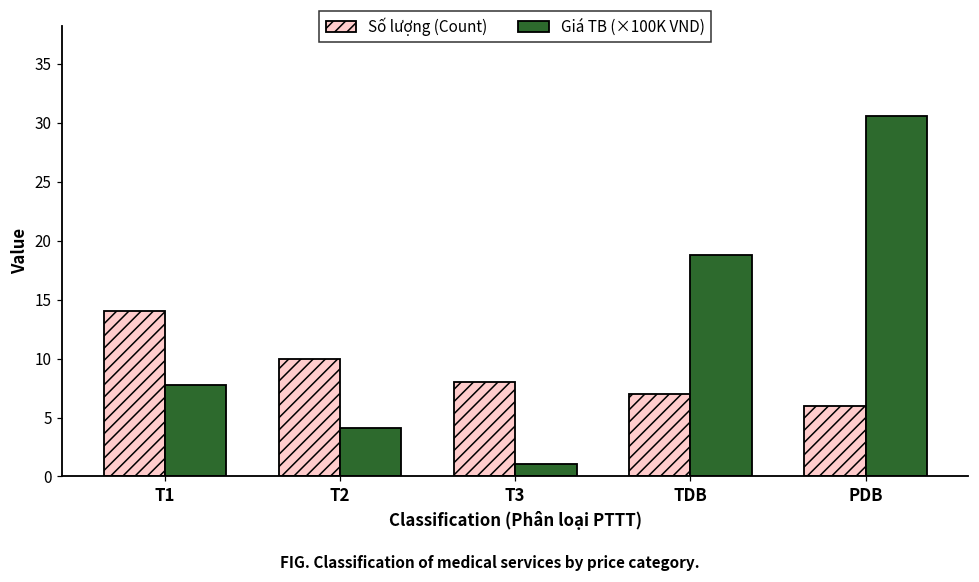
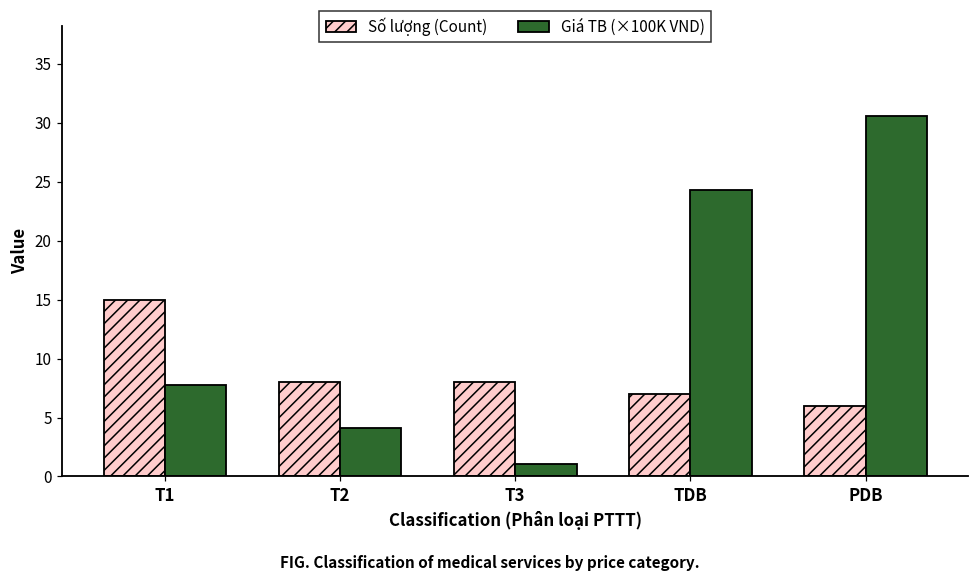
  {
    "Số lượng (Count)": {
-     "T1": 14,
-     "T2": 10,
+     "T1": 15,
+     "T2": 8,
      "T3": 8,
      "TDB": 7,
      "PDB": 6
    },
    "Giá TB (×100K VND)": {
      "T1": 7.7,
      "T2": 4.1,
      "T3": 1.0,
-     "TDB": 18.8,
+     "TDB": 24.3,
      "PDB": 30.6
    }
  }
